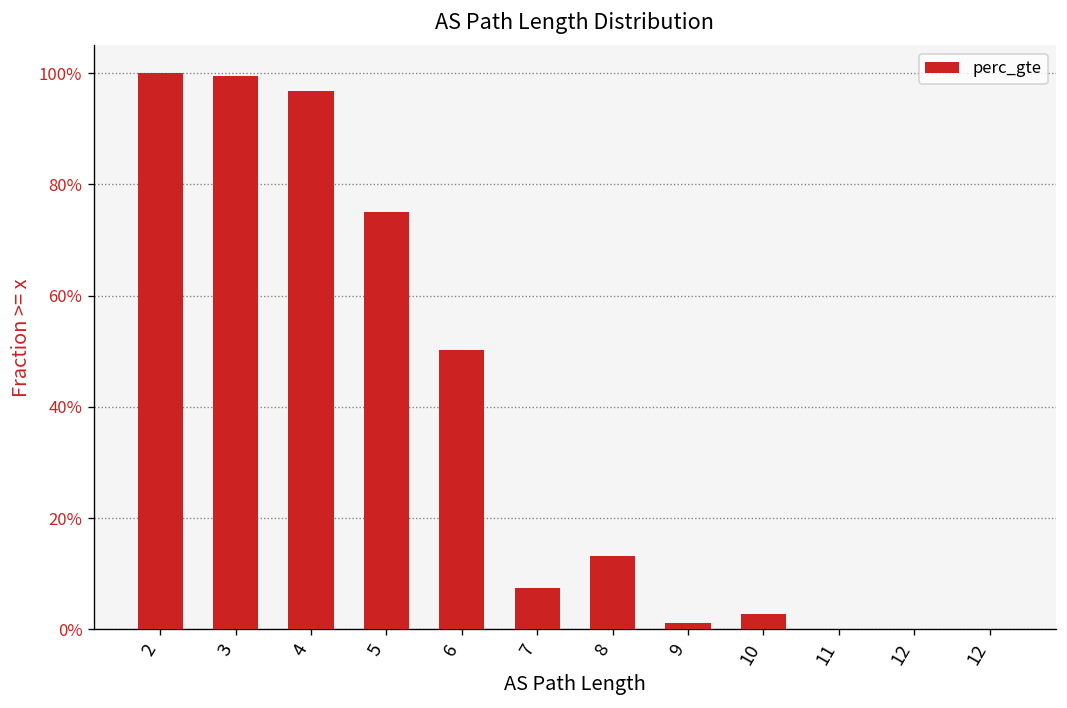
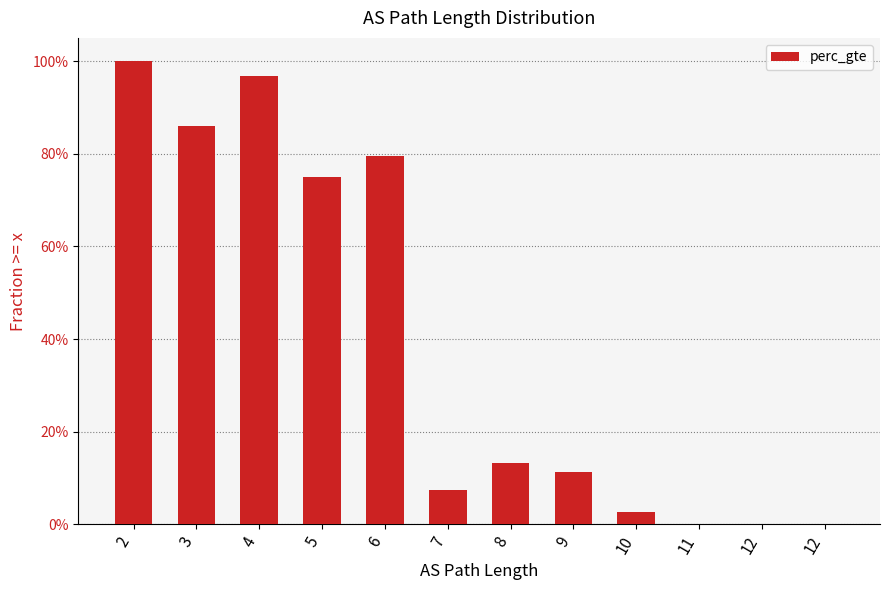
  {
    "2": "100%",
-   "3": "100%",
+   "3": "86%",
    "4": "97%",
    "5": "75%",
-   "6": "50%",
+   "6": "80%",
    "7": "8%",
    "8": "13%",
-   "9": "1%",
+   "9": "11%",
    "10": "3%"
  }
